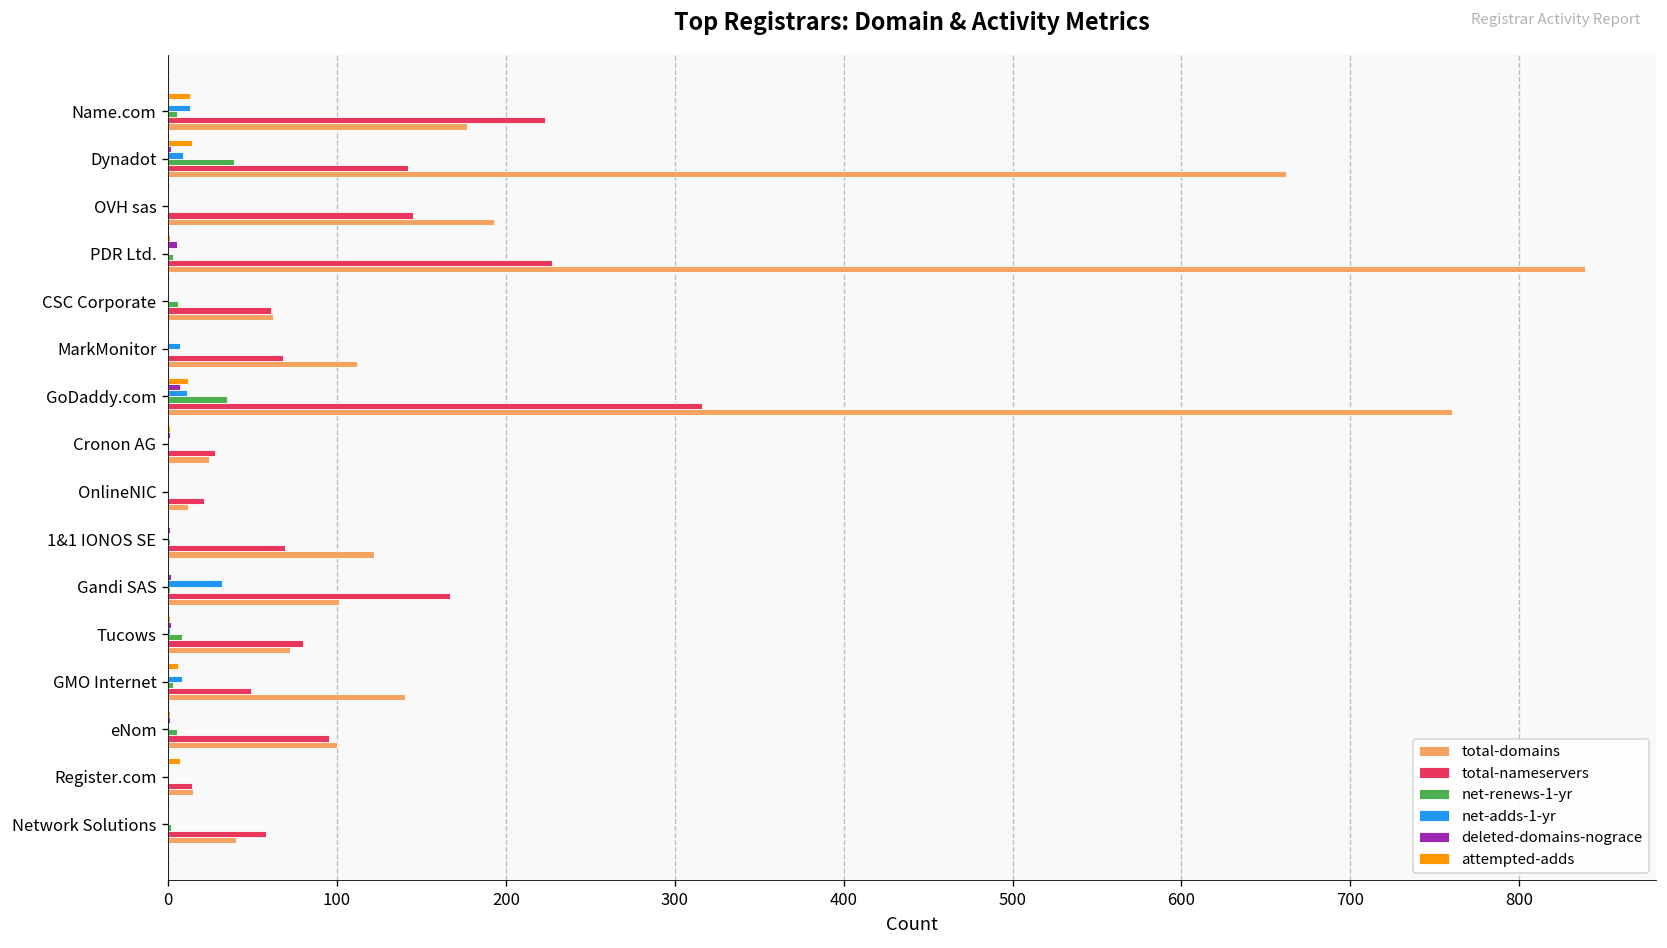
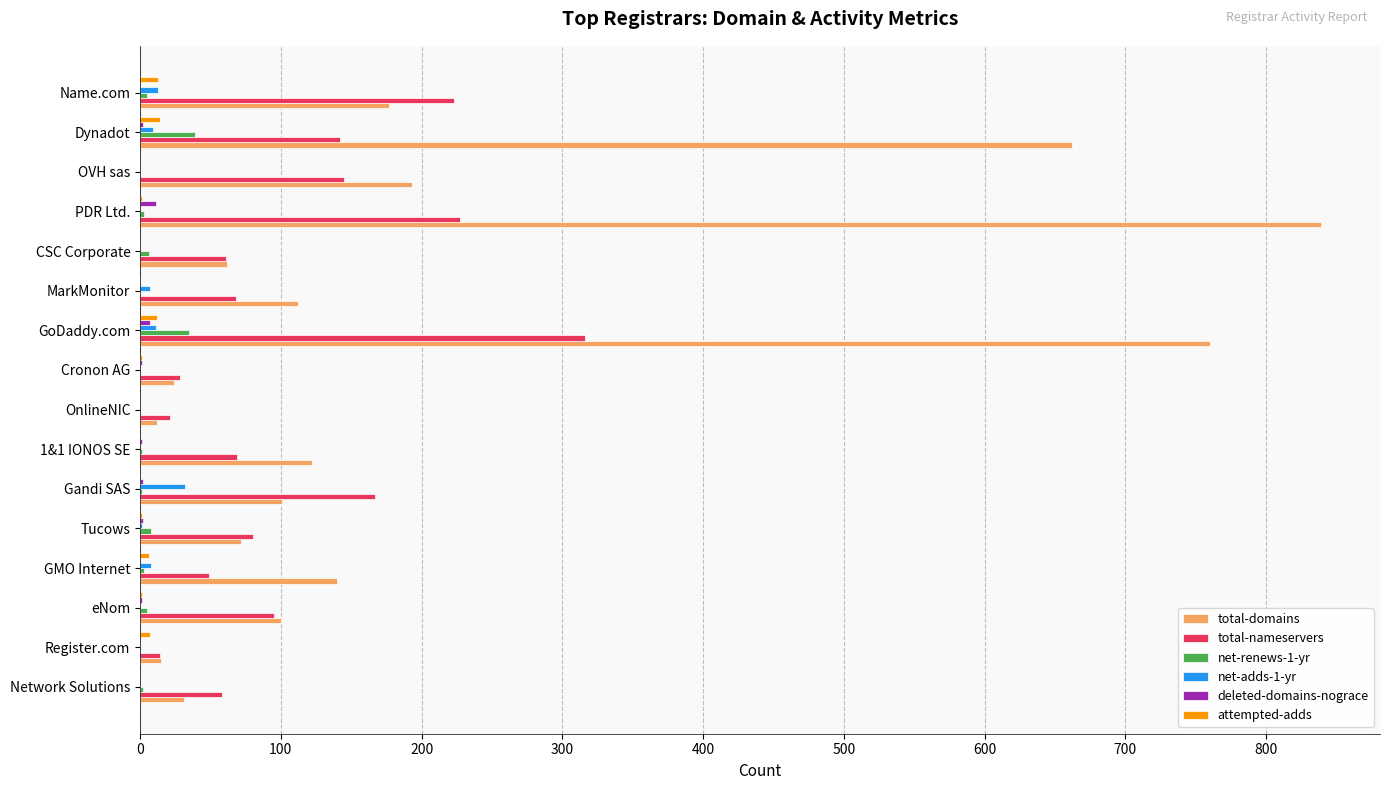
  {
    "total-domains": {
      "Name.com": 177,
      "Dynadot": 662,
      "OVH sas": 193,
      "PDR Ltd.": 839,
      "CSC Corporate": 62,
      "MarkMonitor": 112,
      "GoDaddy.com": 760,
      "Cronon AG": 24,
      "OnlineNIC": 12,
      "1&1 IONOS SE": 122,
      "Gandi SAS": 101,
      "Tucows": 72,
      "GMO Internet": 140,
      "eNom": 100,
      "Register.com": 15,
-     "Network Solutions": 40
+     "Network Solutions": 31
    },
    "total-nameservers": {
      "Name.com": 223,
      "Dynadot": 142,
      "OVH sas": 145,
      "PDR Ltd.": 227,
      "CSC Corporate": 61,
      "MarkMonitor": 68,
      "GoDaddy.com": 316,
      "Cronon AG": 28,
      "OnlineNIC": 21,
      "1&1 IONOS SE": 69,
      "Gandi SAS": 167,
      "Tucows": 80,
      "GMO Internet": 49,
      "eNom": 95,
      "Register.com": 14,
      "Network Solutions": 58
    },
    "net-renews-1-yr": {
      "Name.com": 5,
      "Dynadot": 39,
      "OVH sas": 0,
      "PDR Ltd.": 3,
      "CSC Corporate": 6,
      "MarkMonitor": 0,
      "GoDaddy.com": 35,
      "Cronon AG": 0,
      "OnlineNIC": 0,
      "Tucows": 8,
      "GMO Internet": 3,
      "eNom": 5,
      "Register.com": 0,
      "Network Solutions": 2
    },
    "net-adds-1-yr": {
      "Name.com": 13,
      "Dynadot": 9,
      "OVH sas": 0,
      "PDR Ltd.": 0,
      "CSC Corporate": 0,
      "MarkMonitor": 7,
      "GoDaddy.com": 11,
      "Cronon AG": 0,
      "OnlineNIC": 0,
      "1&1 IONOS SE": 0,
      "Gandi SAS": 32,
      "GMO Internet": 8,
      "eNom": 0,
      "Register.com": 0,
      "Network Solutions": 0
    },
    "deleted-domains-nograce": {
      "Name.com": 0,
      "Dynadot": 2,
      "OVH sas": 0,
-     "PDR Ltd.": 5,
+     "PDR Ltd.": 11,
      "CSC Corporate": 0,
      "MarkMonitor": 0,
      "GoDaddy.com": 7,
      "OnlineNIC": 0,
      "Gandi SAS": 2,
      "Tucows": 2,
      "GMO Internet": 0,
      "Register.com": 0,
      "Network Solutions": 0
    },
    "attempted-adds": {
      "Name.com": 13,
      "Dynadot": 14,
      "OVH sas": 0,
      "CSC Corporate": 0,
      "MarkMonitor": 0,
      "GoDaddy.com": 12,
      "OnlineNIC": 0,
      "1&1 IONOS SE": 0,
      "Gandi SAS": 0,
      "GMO Internet": 6,
      "Register.com": 7,
      "Network Solutions": 0
    }
  }
